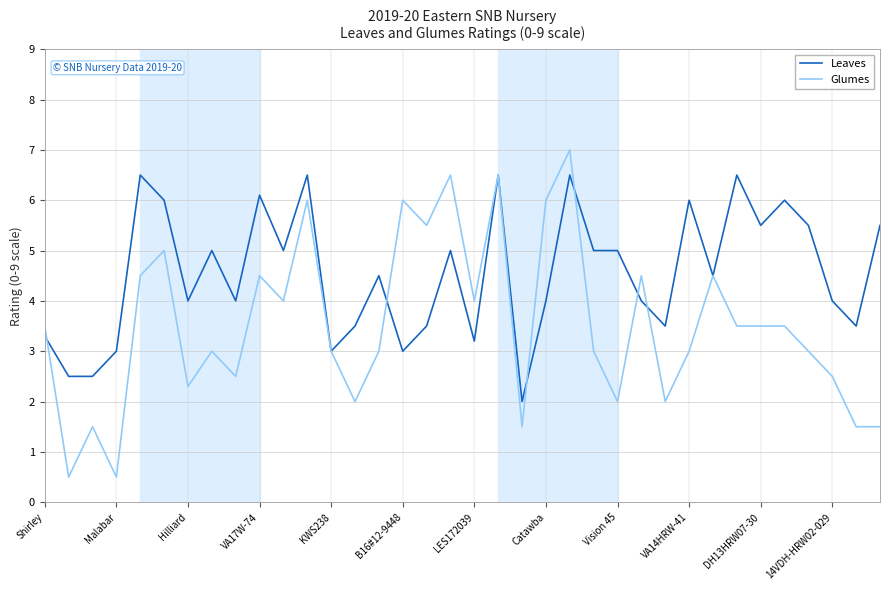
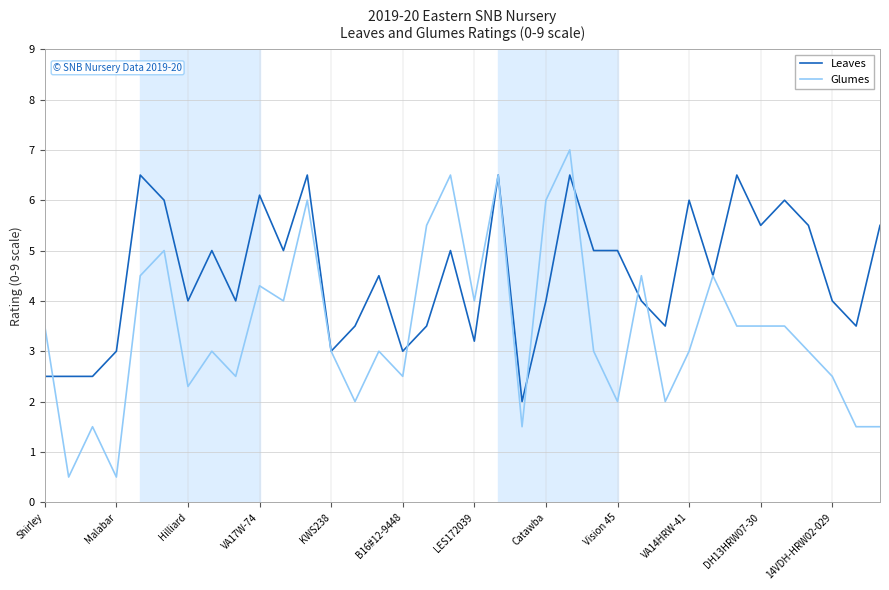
  {
    "Leaves": {
-     "Shirley": 3.3,
+     "Shirley": 2.5,
      "Malabar": 3.0,
      "Hilliard": 4.0,
      "VA17W-74": 6.1,
      "B16#12-9448": 3.0,
      "LES172039": 3.2,
      "Catawba": 4.0,
      "Vision 45": 5.0,
      "VA14HRW-41": 6.0,
      "DH13HRW07-30": 5.5,
      "14VDH-HRW02-029": 4.0
    },
    "Glumes": {
      "Shirley": 3.5,
      "Malabar": 0.5,
      "Hilliard": 2.3,
-     "VA17W-74": 4.5,
-     "B16#12-9448": 6.0,
+     "VA17W-74": 4.3,
+     "B16#12-9448": 2.5,
      "LES172039": 4.0,
      "Catawba": 6.0,
      "Vision 45": 2.0,
      "VA14HRW-41": 3.0,
      "DH13HRW07-30": 3.5,
      "14VDH-HRW02-029": 2.5
    }
  }
